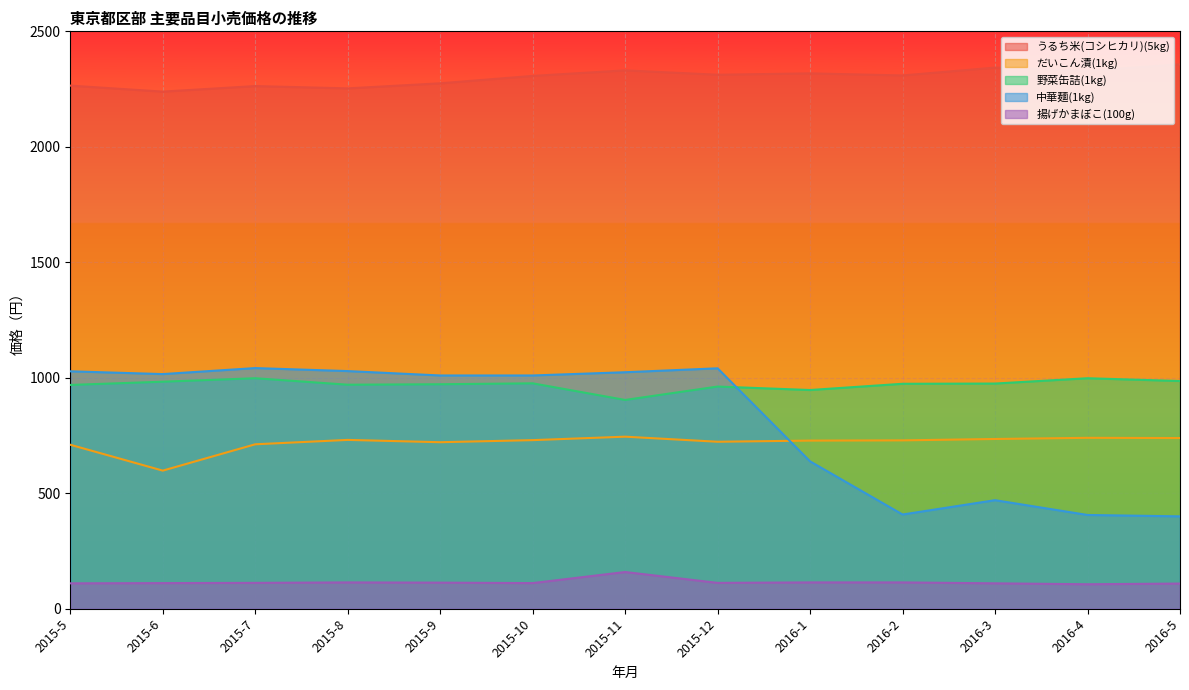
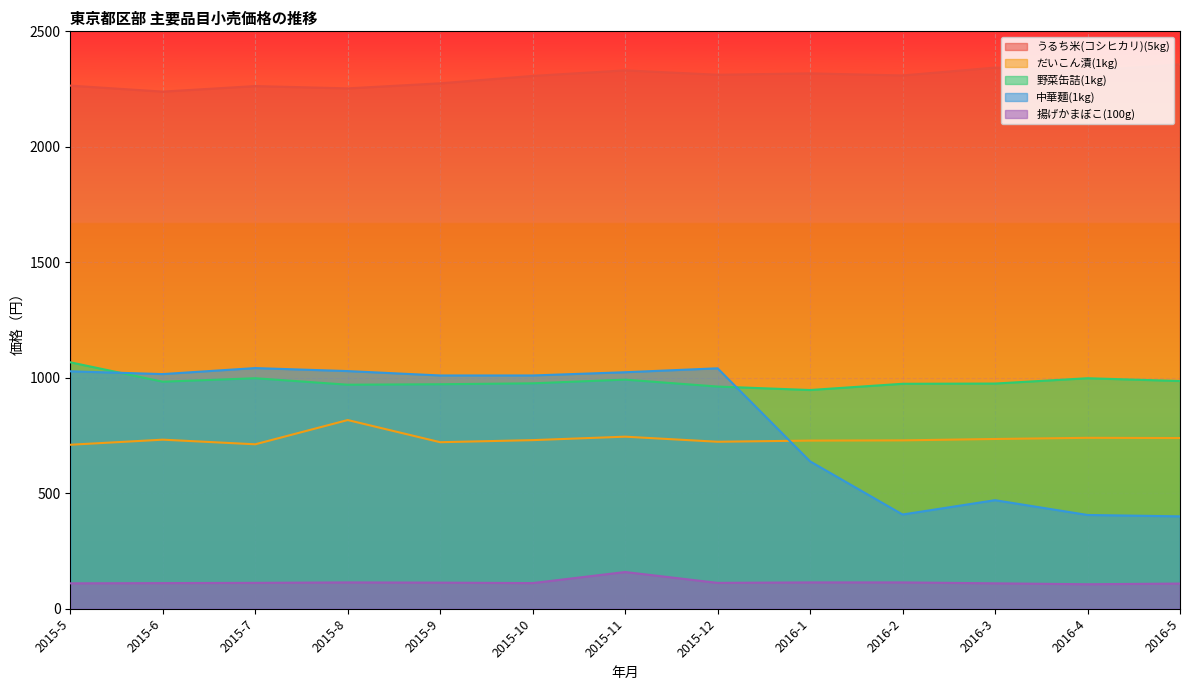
  {
    "うるち米(コシヒカリ)(5kg)": {
      "2015-5": 2270,
      "2015-6": 2240,
      "2015-7": 2260,
      "2015-8": 2250,
      "2015-9": 2280,
      "2015-10": 2310,
      "2015-11": 2330,
      "2015-12": 2310,
      "2016-1": 2320,
      "2016-2": 2310,
      "2016-3": 2340,
      "2016-5": 2360
    },
    "だいこん漬(1kg)": {
      "2015-5": 710,
-     "2015-6": 600,
+     "2015-6": 730,
      "2015-7": 710,
-     "2015-8": 730,
+     "2015-8": 820,
      "2015-9": 720,
      "2015-10": 730,
      "2015-11": 750,
      "2015-12": 720,
      "2016-1": 730,
      "2016-2": 730,
      "2016-3": 740,
      "2016-4": 740,
      "2016-5": 740
    },
    "野菜缶詰(1kg)": {
-     "2015-5": 970,
+     "2015-5": 1070,
      "2015-6": 980,
      "2015-7": 1000,
      "2015-8": 970,
      "2015-9": 970,
      "2015-10": 980,
-     "2015-11": 900,
+     "2015-11": 990,
      "2015-12": 960,
      "2016-1": 950,
      "2016-2": 970,
      "2016-3": 980,
      "2016-4": 1000,
      "2016-5": 990
    },
    "中華麺(1kg)": {
      "2015-5": 1030,
      "2015-6": 1020,
      "2015-7": 1040,
      "2015-8": 1030,
      "2015-9": 1010,
      "2015-10": 1010,
      "2015-11": 1020,
      "2015-12": 1040,
      "2016-1": 640,
      "2016-2": 410,
      "2016-3": 470,
      "2016-4": 410,
      "2016-5": 400
    },
    "揚げかまぼこ(100g)": {
      "2015-5": 110,
      "2015-6": 110,
      "2015-7": 110,
      "2015-8": 110,
      "2015-9": 110,
      "2015-10": 110,
      "2015-11": 160,
      "2015-12": 110,
      "2016-1": 110,
      "2016-2": 110,
      "2016-3": 110,
      "2016-4": 110,
      "2016-5": 110
    }
  }
